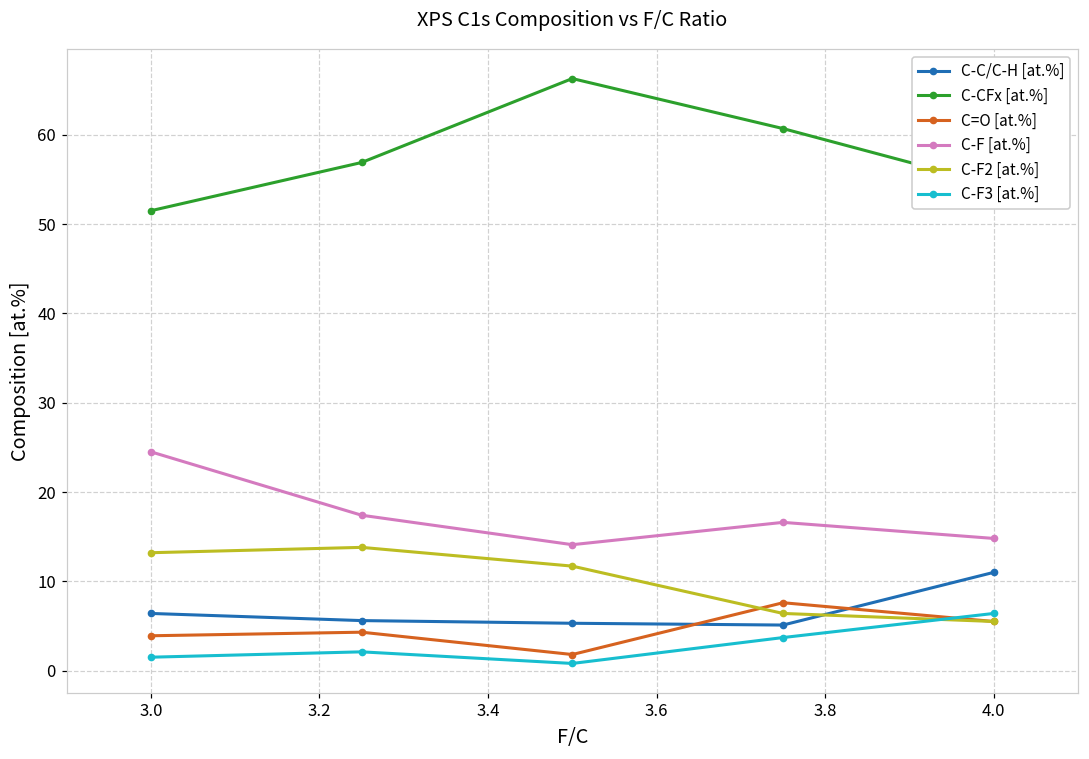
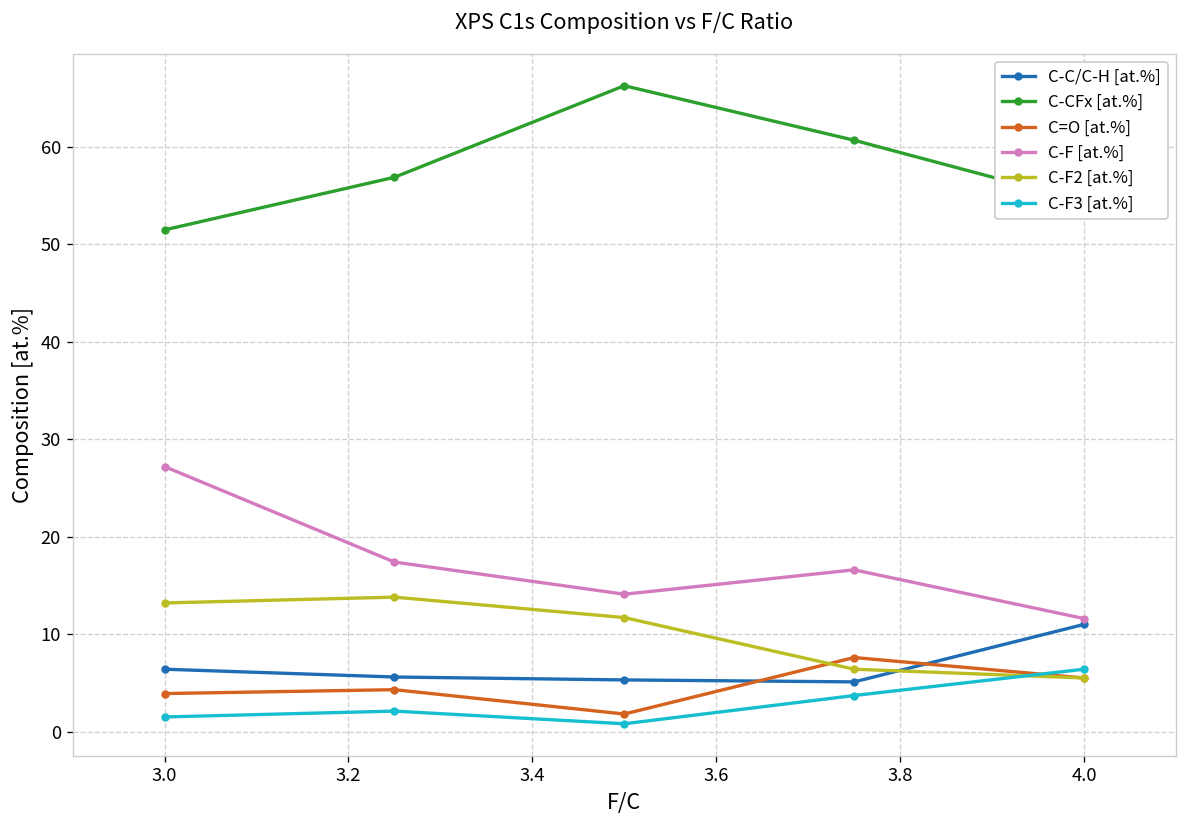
  {
    "C-C/C-H [at.%]": {
      "3.0": 6,
      "4.0": 11
    },
    "C-CFx [at.%]": {
      "3.0": 52
    },
    "C=O [at.%]": {
      "3.0": 4
    },
    "C-F [at.%]": {
-     "3.0": 25,
-     "4.0": 15
+     "3.0": 27,
+     "4.0": 12
    },
    "C-F2 [at.%]": {
      "3.0": 13
    },
    "C-F3 [at.%]": {
      "3.0": 2,
      "4.0": 6
    }
  }
